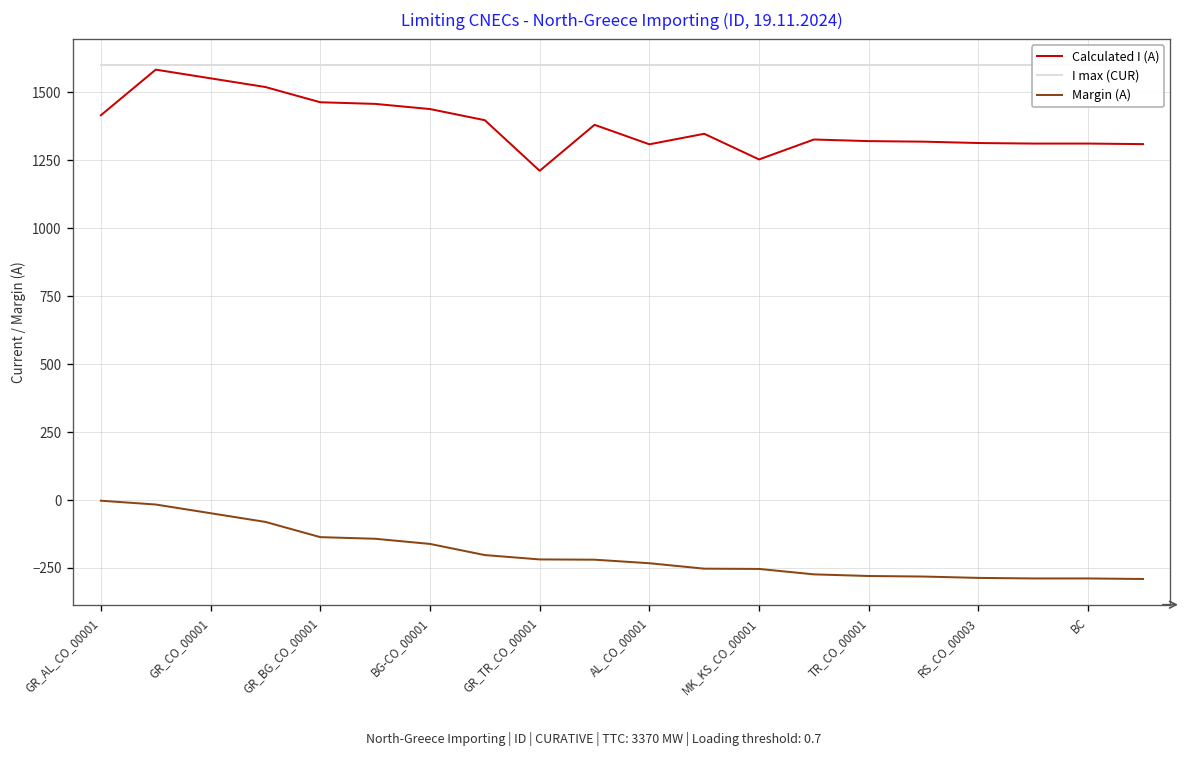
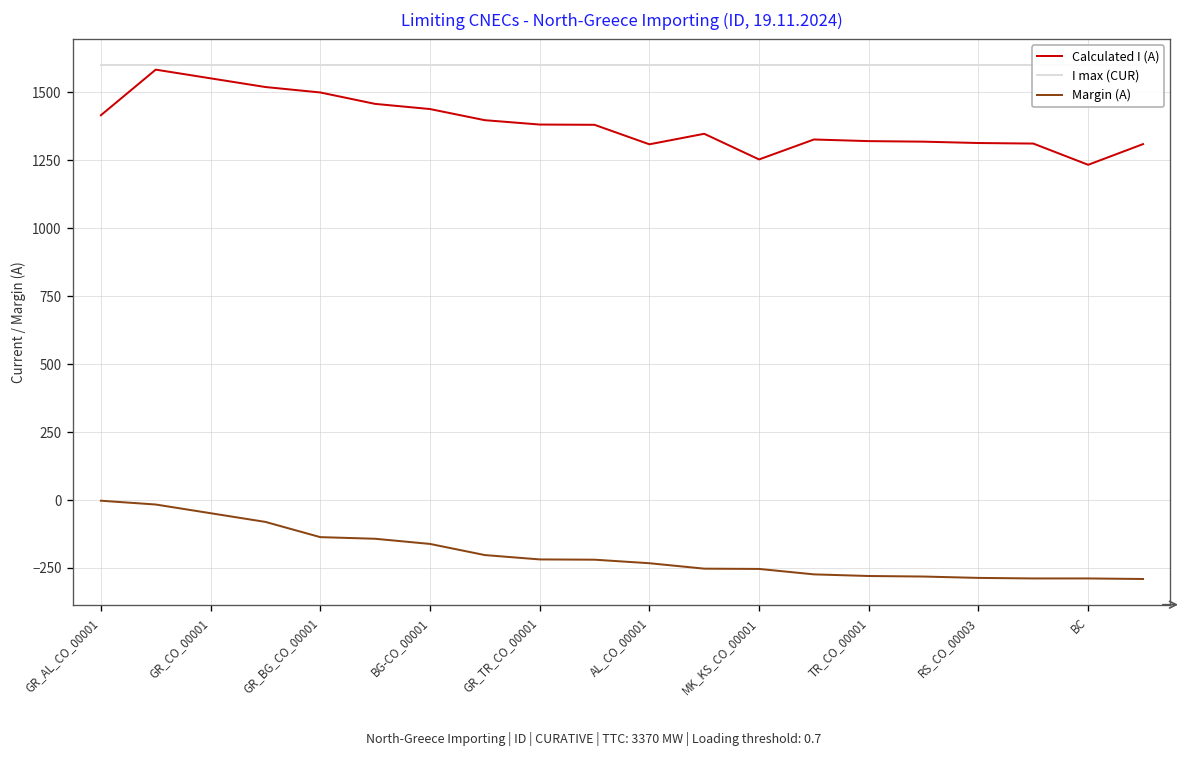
  {
    "Calculated I (A)": {
      "GR_AL_CO_00001": 1410,
      "GR_CO_00001": 1550,
-     "GR_BG_CO_00001": 1460,
+     "GR_BG_CO_00001": 1500,
      "BG-CO_00001": 1440,
-     "GR_TR_CO_00001": 1210,
+     "GR_TR_CO_00001": 1380,
      "AL_CO_00001": 1310,
      "MK_KS_CO_00001": 1250,
      "TR_CO_00001": 1320,
      "RS_CO_00003": 1310,
-     "BC": 1310
+     "BC": 1230
    },
    "I max (CUR)": {
      "GR_AL_CO_00001": 1600,
      "GR_CO_00001": 1600,
      "GR_BG_CO_00001": 1600,
      "BG-CO_00001": 1600,
      "GR_TR_CO_00001": 1600,
      "AL_CO_00001": 1600,
      "MK_KS_CO_00001": 1600,
      "TR_CO_00001": 1600,
      "RS_CO_00003": 1600
    },
    "Margin (A)": {
      "GR_AL_CO_00001": 0,
      "GR_CO_00001": -50,
      "GR_BG_CO_00001": -140,
      "BG-CO_00001": -160,
      "GR_TR_CO_00001": -220,
      "AL_CO_00001": -230,
      "MK_KS_CO_00001": -260,
      "TR_CO_00001": -280,
      "RS_CO_00003": -290,
      "BC": -290
    }
  }
